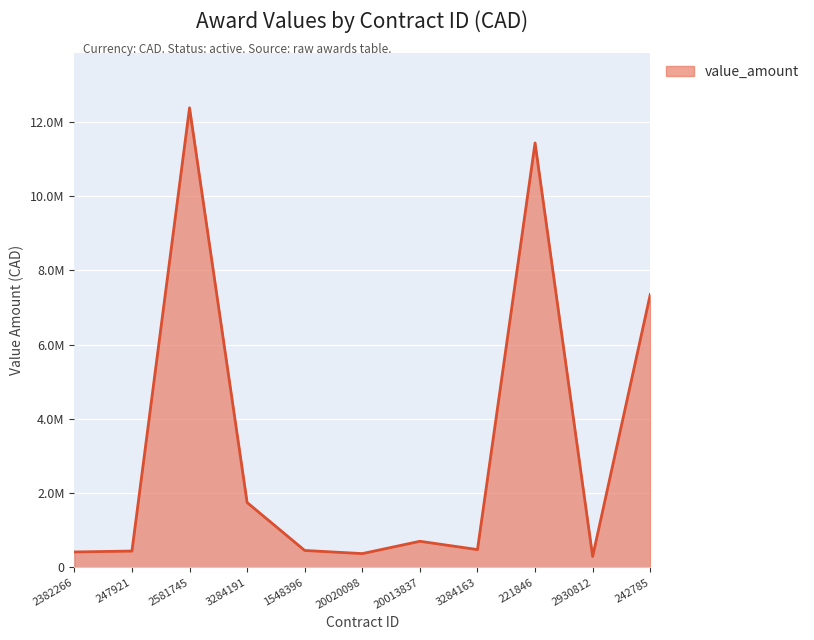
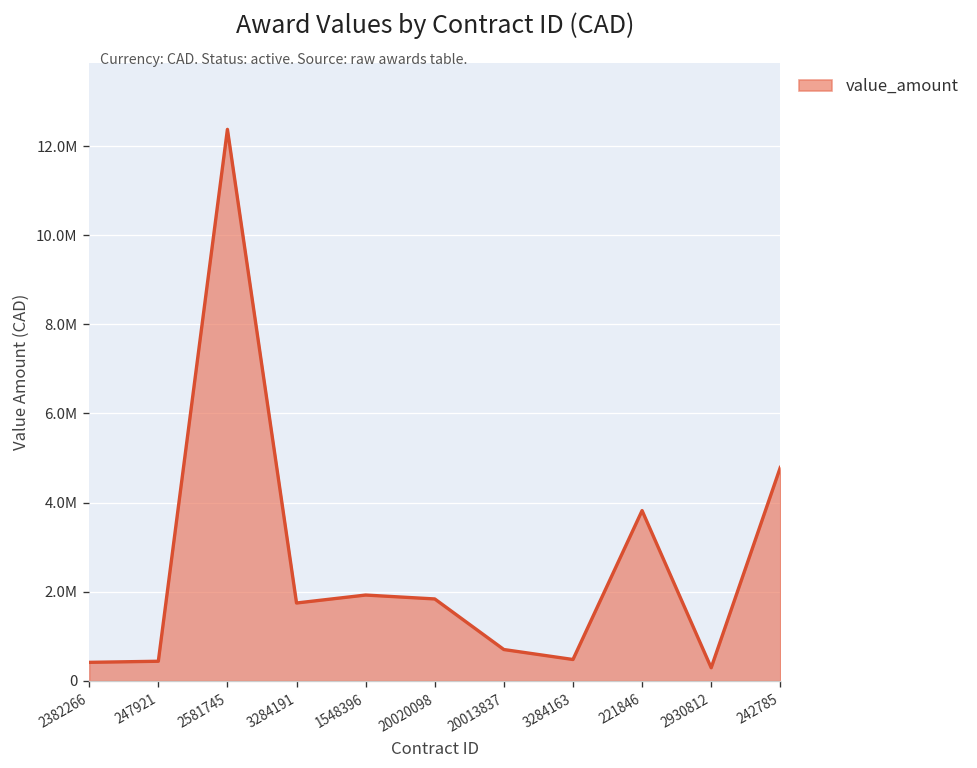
  {
    "2382266": 400000,
    "247921": 400000,
    "2581745": 12400000,
    "3284191": 1700000,
-   "1548396": 500000,
-   "20020098": 400000,
+   "1548396": 1900000,
+   "20020098": 1800000,
    "20013837": 700000,
    "3284163": 500000,
-   "221846": 11400000,
+   "221846": 3800000,
    "2930812": 300000,
-   "242785": 7400000
+   "242785": 4800000
  }
